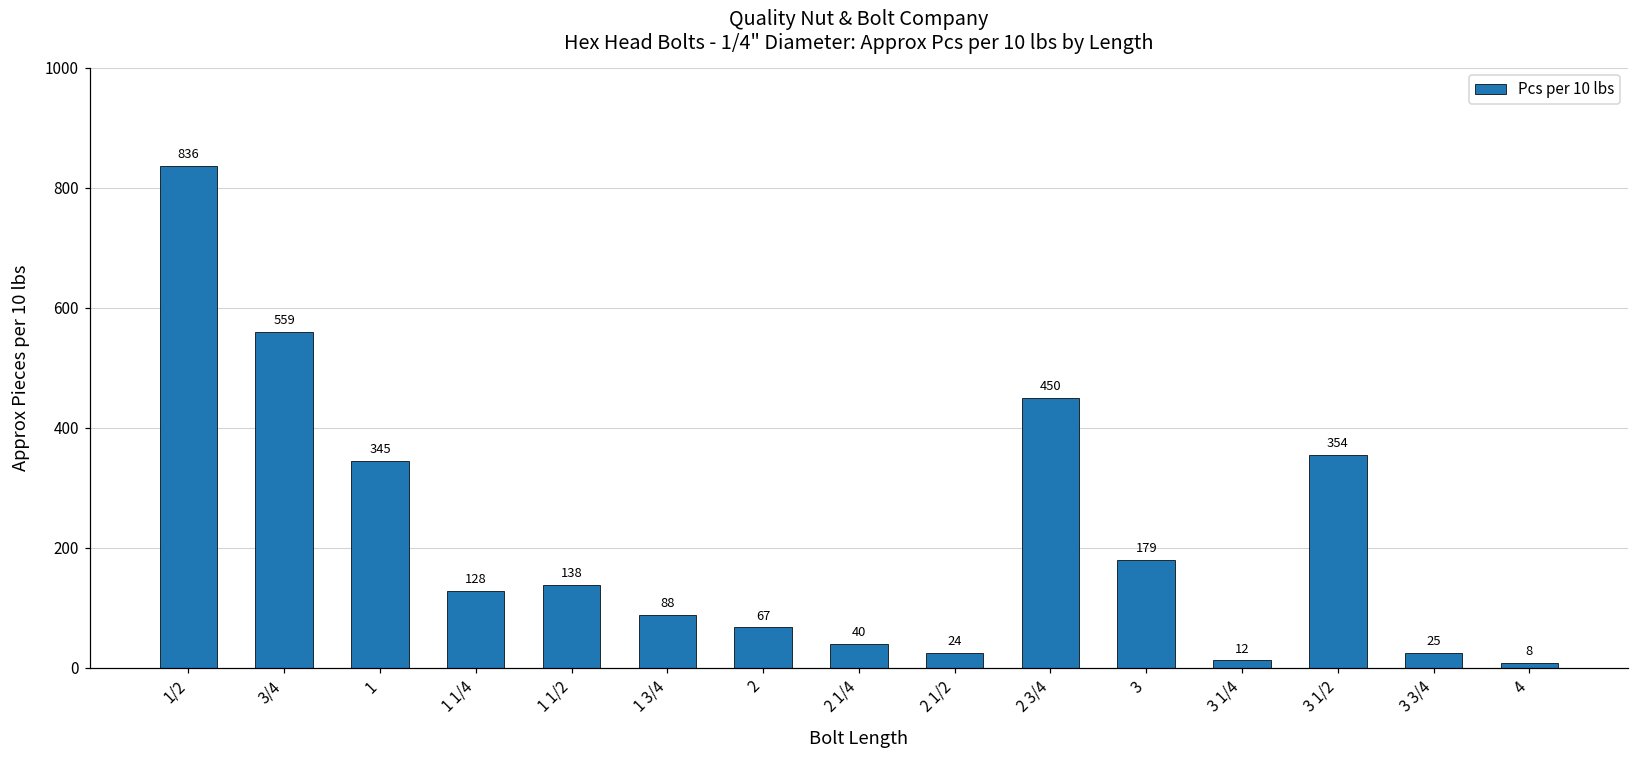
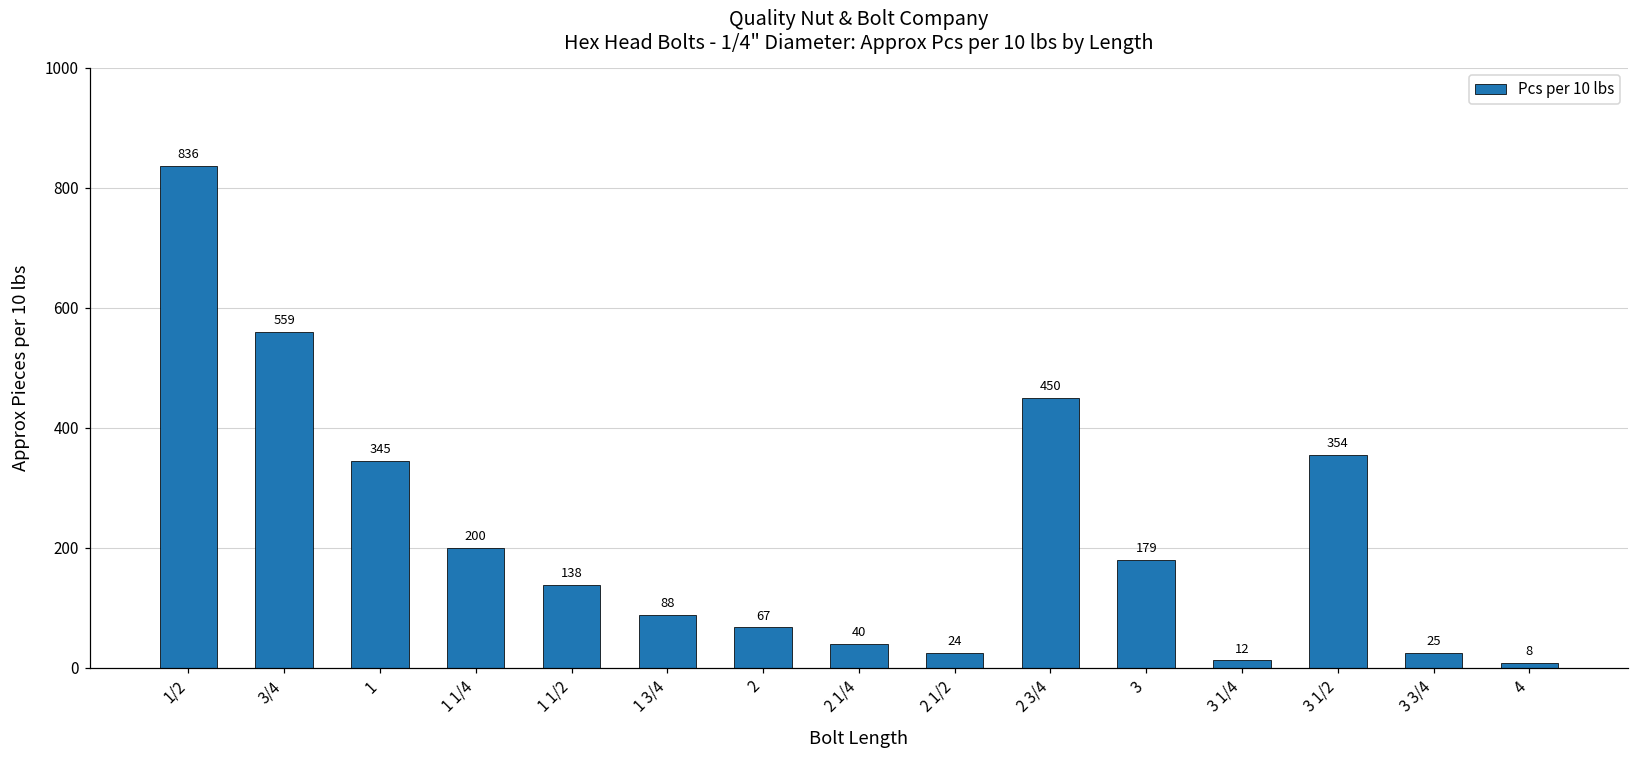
  {
    "1/2": 836,
    "3/4": 559,
    "1": 345,
-   "1 1/4": 128,
+   "1 1/4": 200,
    "1 1/2": 138,
    "1 3/4": 88,
    "2": 67,
    "2 1/4": 40,
    "2 1/2": 24,
    "2 3/4": 450,
    "3": 179,
    "3 1/4": 12,
    "3 1/2": 354,
    "3 3/4": 25,
    "4": 8
  }
